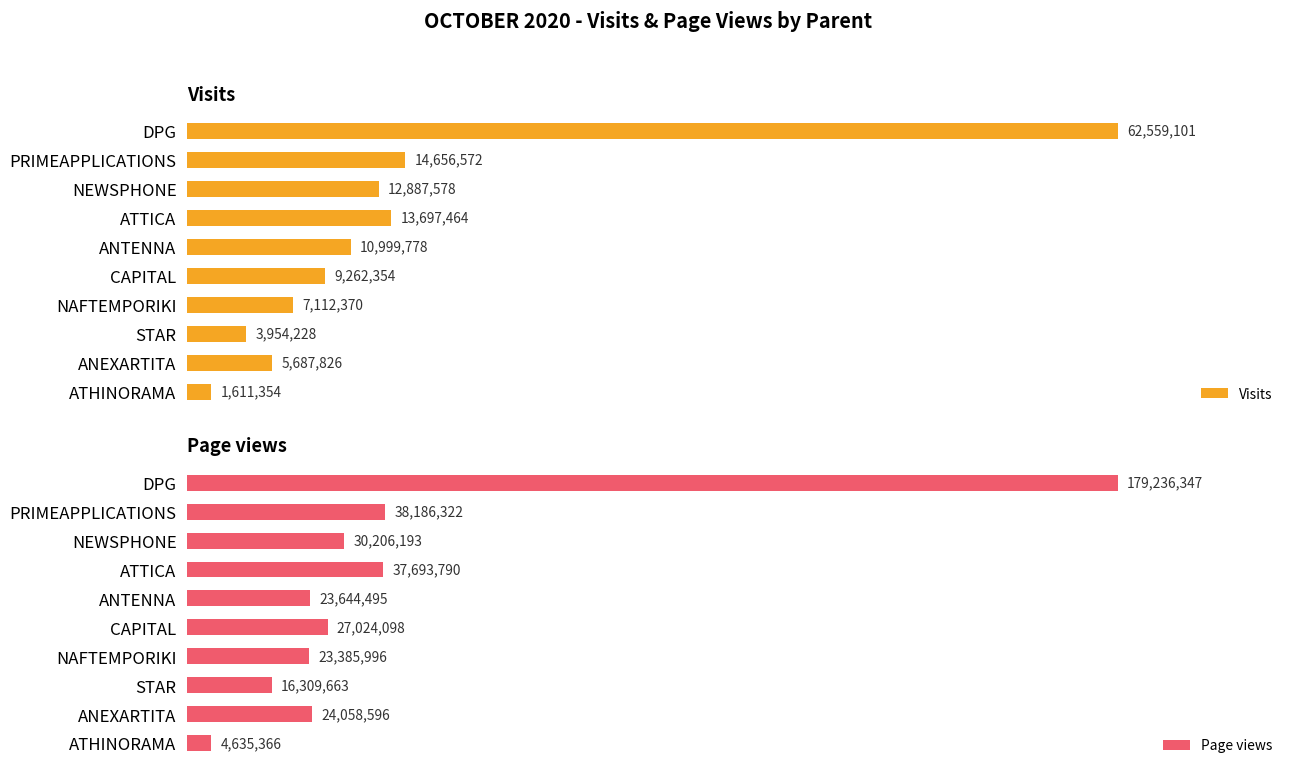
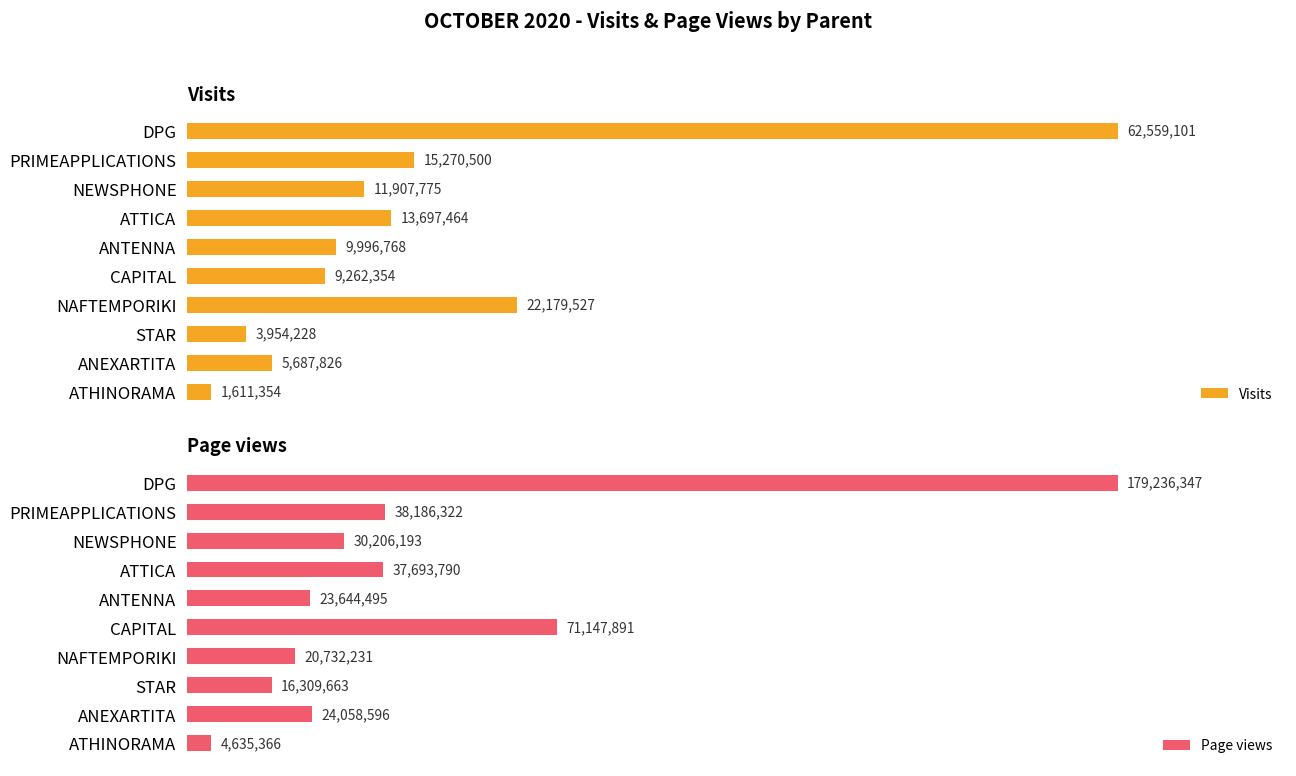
  {
    "Visits": {
      "DPG": "62,559,101",
-     "PRIMEAPPLICATIONS": "14,656,572",
-     "NEWSPHONE": "12,887,578",
+     "PRIMEAPPLICATIONS": "15,270,500",
+     "NEWSPHONE": "11,907,775",
      "ATTICA": "13,697,464",
-     "ANTENNA": "10,999,778",
+     "ANTENNA": "9,996,768",
      "CAPITAL": "9,262,354",
-     "NAFTEMPORIKI": "7,112,370",
+     "NAFTEMPORIKI": "22,179,527",
      "STAR": "3,954,228",
      "ANEXARTITA": "5,687,826",
      "ATHINORAMA": "1,611,354"
    },
    "Page views": {
      "DPG": "179,236,347",
      "PRIMEAPPLICATIONS": "38,186,322",
      "NEWSPHONE": "30,206,193",
      "ATTICA": "37,693,790",
      "ANTENNA": "23,644,495",
-     "CAPITAL": "27,024,098",
-     "NAFTEMPORIKI": "23,385,996",
+     "CAPITAL": "71,147,891",
+     "NAFTEMPORIKI": "20,732,231",
      "STAR": "16,309,663",
      "ANEXARTITA": "24,058,596",
      "ATHINORAMA": "4,635,366"
    }
  }
